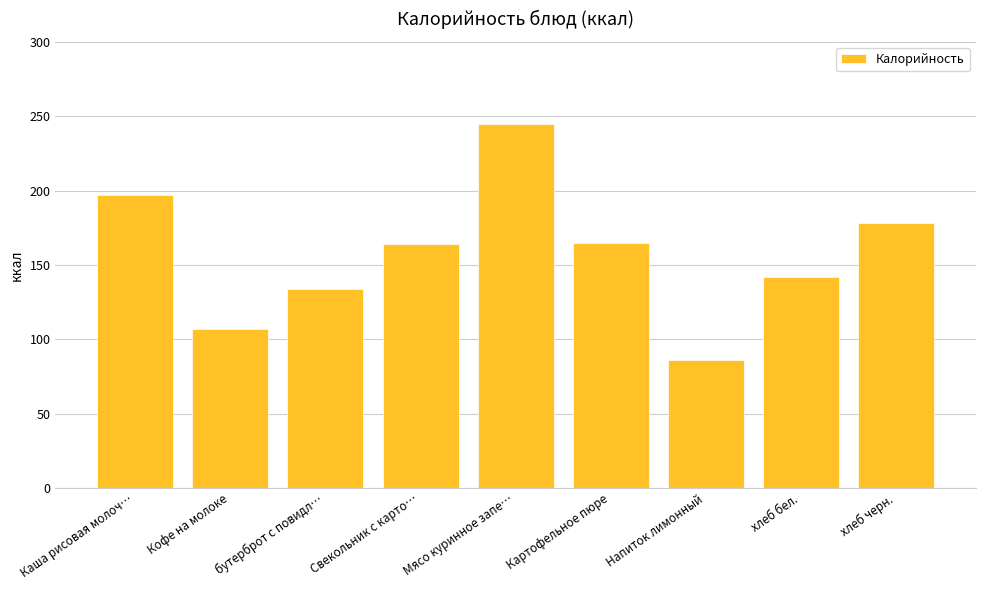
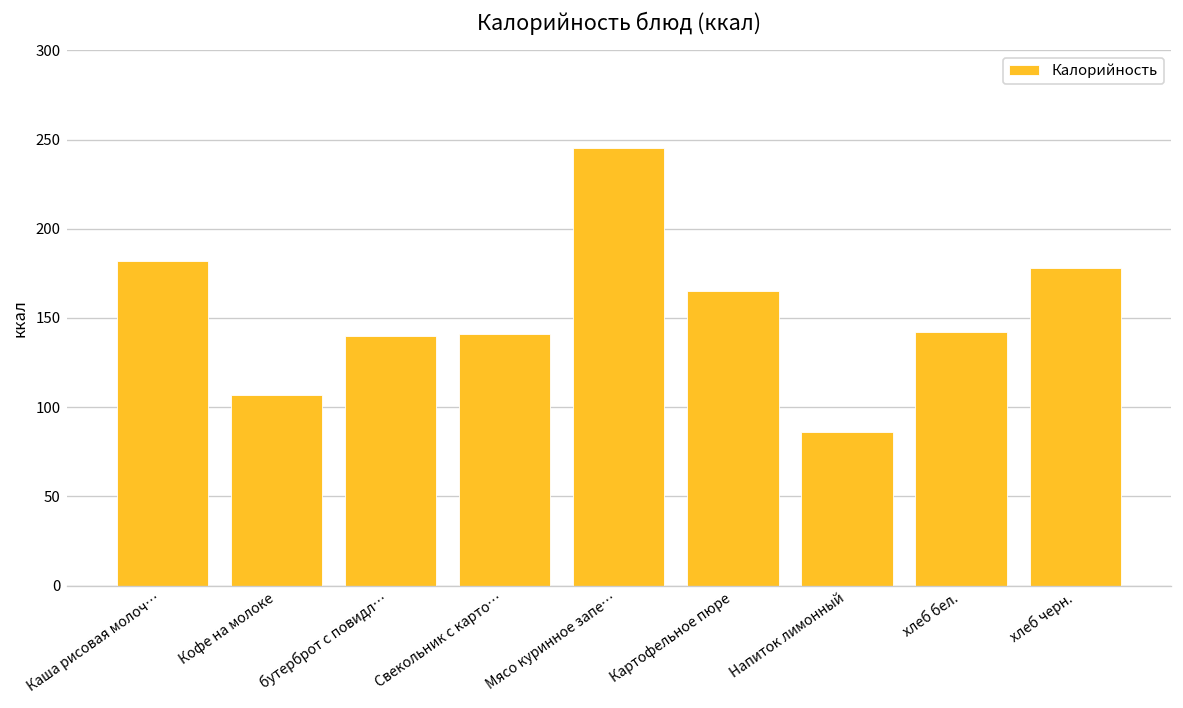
  {
-   "Каша рисовая молоч…": 197,
+   "Каша рисовая молоч…": 182,
    "Кофе на молоке": 107,
-   "бутерброт с повидл…": 134,
-   "Свекольник с карто…": 164,
+   "бутерброт с повидл…": 140,
+   "Свекольник с карто…": 141,
    "Мясо куринное запе…": 245,
    "Картофельное пюре": 165,
    "Напиток лимонный": 86,
    "хлеб бел.": 142,
    "хлеб черн.": 178
  }
